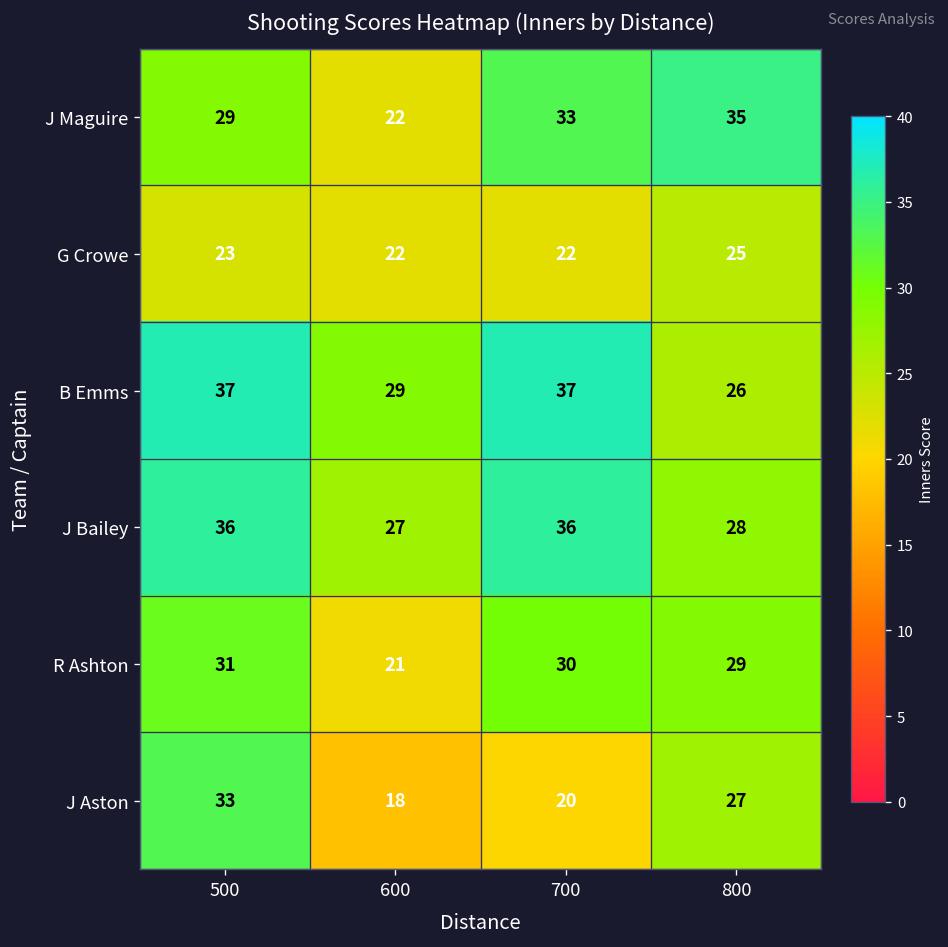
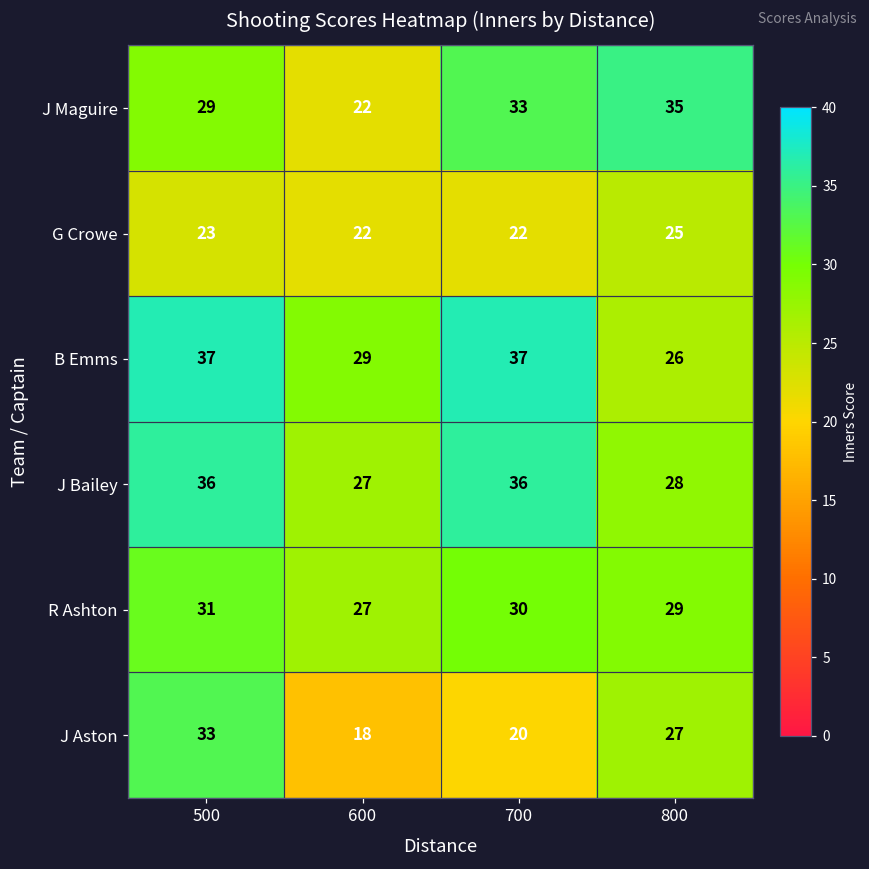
  {
    "J Maguire": {
      "500": 29,
      "600": 22,
      "700": 33,
      "800": 35
    },
    "G Crowe": {
      "500": 23,
      "600": 22,
      "700": 22,
      "800": 25
    },
    "B Emms": {
      "500": 37,
      "600": 29,
      "700": 37,
      "800": 26
    },
    "J Bailey": {
      "500": 36,
      "600": 27,
      "700": 36,
      "800": 28
    },
    "R Ashton": {
      "500": 31,
-     "600": 21,
+     "600": 27,
      "700": 30,
      "800": 29
    },
    "J Aston": {
      "500": 33,
      "600": 18,
      "700": 20,
      "800": 27
    }
  }
